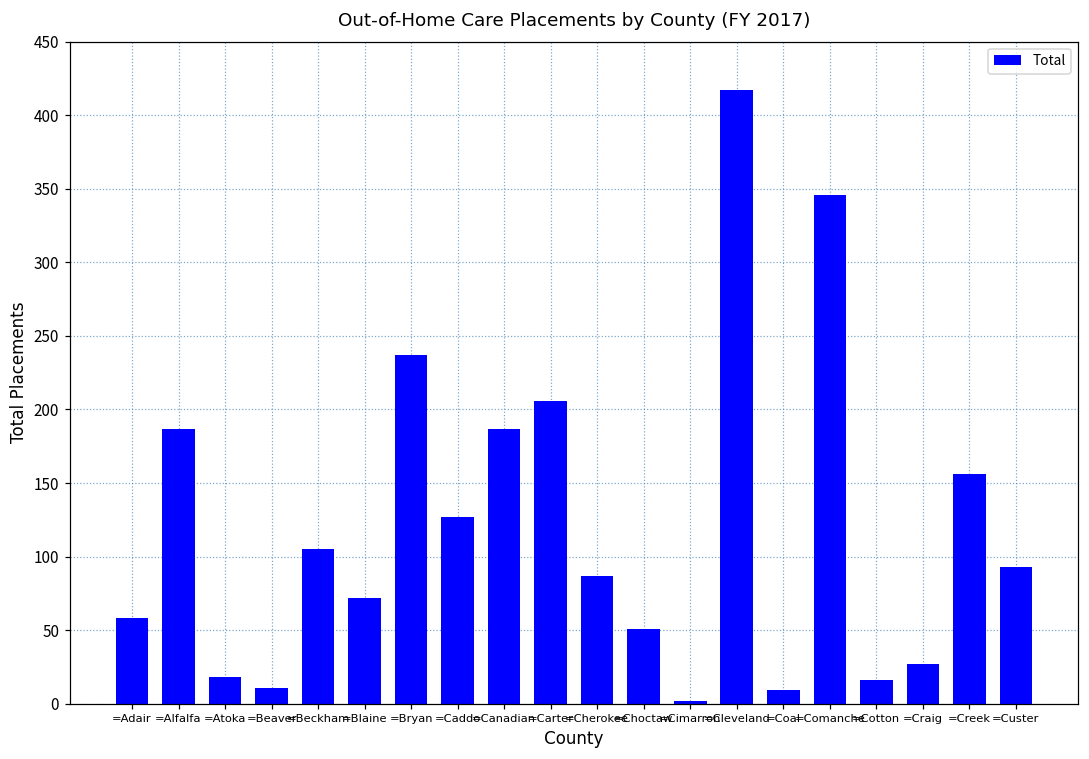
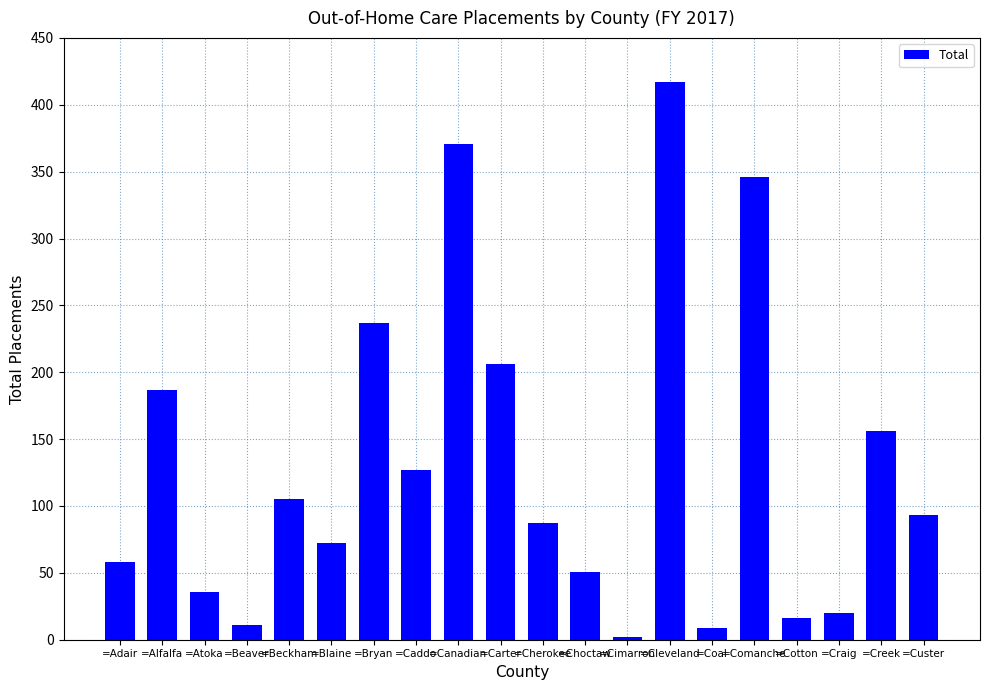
  {
    "=Adair": 58,
    "=Alfalfa": 187,
-   "=Atoka": 18,
+   "=Atoka": 36,
    "=Bryan": 237,
-   "=Canadian": 187,
-   "=Craig": 27,
+   "=Canadian": 371,
+   "=Craig": 20,
    "=Creek": 156,
    "=Custer": 93
  }
